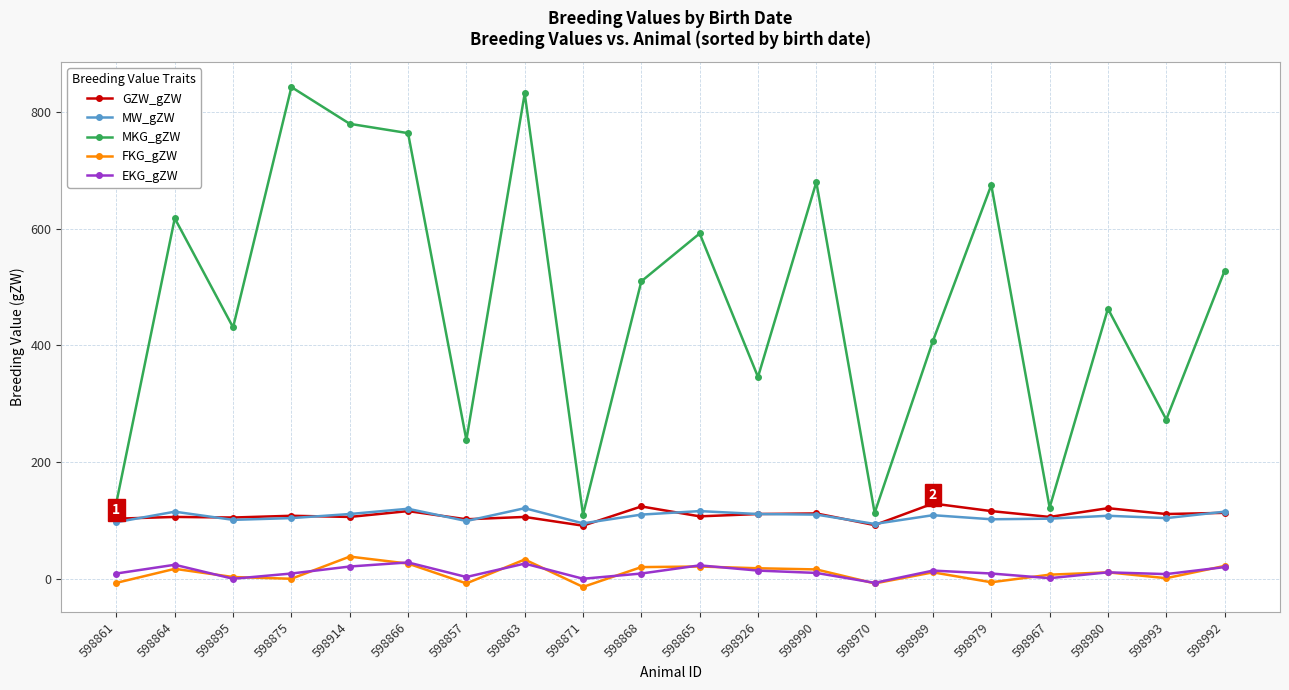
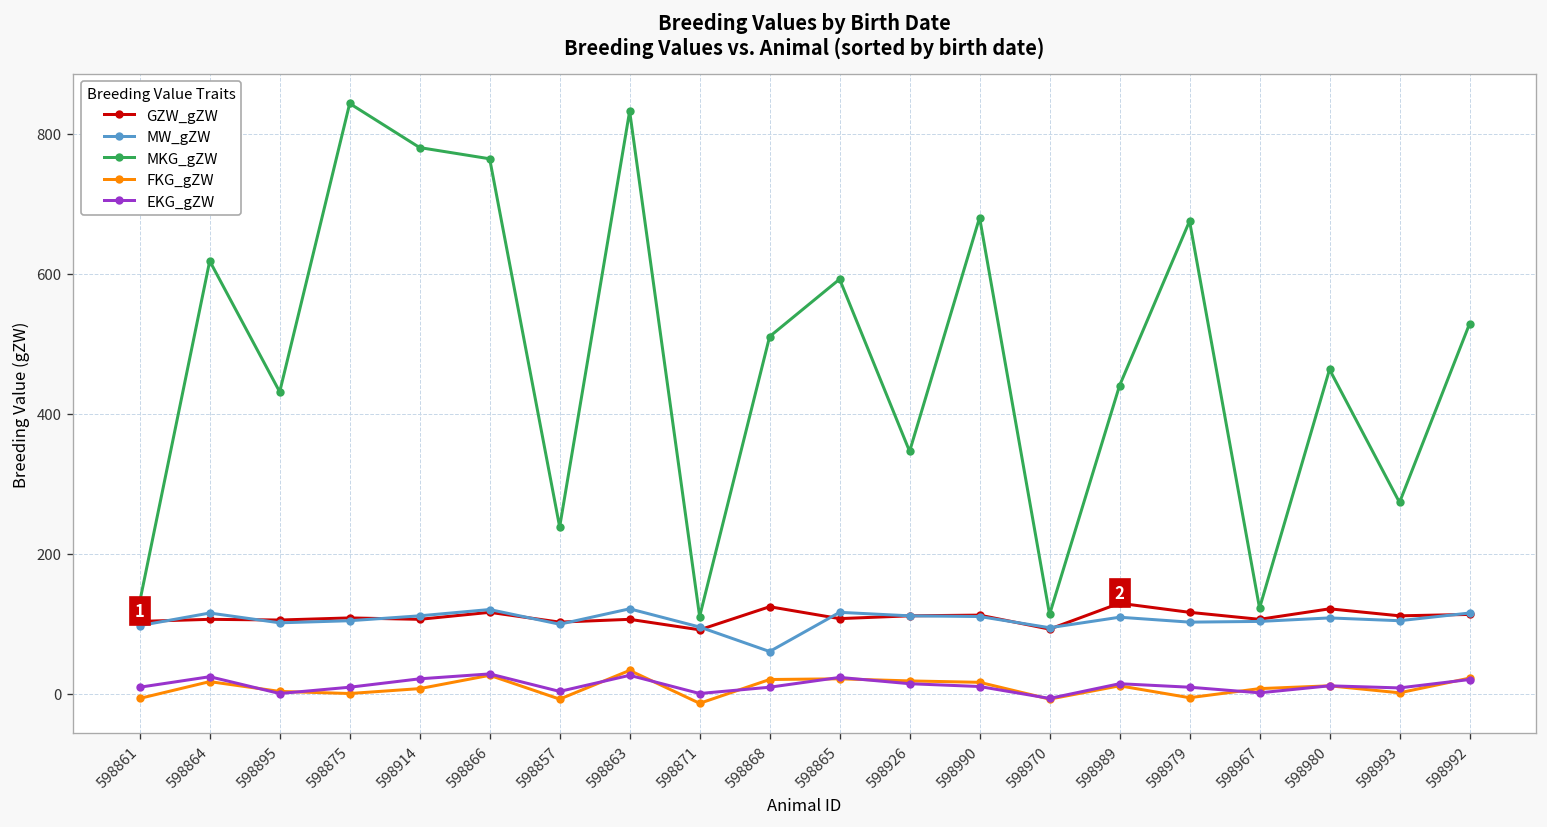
  {
    "GZW_gZW": {
      "598864": 110,
      "598914": 110,
      "598863": 110,
      "598868": 120,
      "598865": 110,
      "598979": 120,
      "598980": 120,
      "598993": 110
    },
    "MW_gZW": {
      "598861": 100,
      "598864": 120,
      "598914": 110,
      "598863": 120,
-     "598868": 110,
+     "598868": 60,
      "598865": 120,
      "598989": 110,
      "598979": 100,
      "598980": 110,
      "598993": 100
    },
    "MKG_gZW": {
      "598864": 620,
      "598895": 430,
      "598875": 840,
      "598914": 780,
      "598866": 760,
      "598857": 240,
      "598863": 830,
      "598871": 110,
      "598868": 510,
      "598865": 590,
      "598926": 350,
      "598990": 680,
      "598970": 110,
-     "598989": 410,
+     "598989": 440,
      "598979": 680,
      "598967": 120,
      "598980": 460,
      "598993": 270,
      "598992": 530
    },
    "FKG_gZW": {
      "598861": -10,
      "598864": 20,
      "598875": 0,
-     "598914": 40,
+     "598914": 10,
      "598857": -10,
      "598863": 30,
      "598871": -10,
      "598868": 20,
      "598990": 20,
      "598979": -10,
      "598967": 10,
      "598993": 0
    },
    "EKG_gZW": {
      "598861": 10,
      "598864": 20,
      "598875": 10,
      "598914": 20,
      "598857": 0,
      "598863": 30,
      "598871": 0,
      "598868": 10,
      "598990": 10,
      "598979": 10,
      "598967": 0,
      "598993": 10
    }
  }
